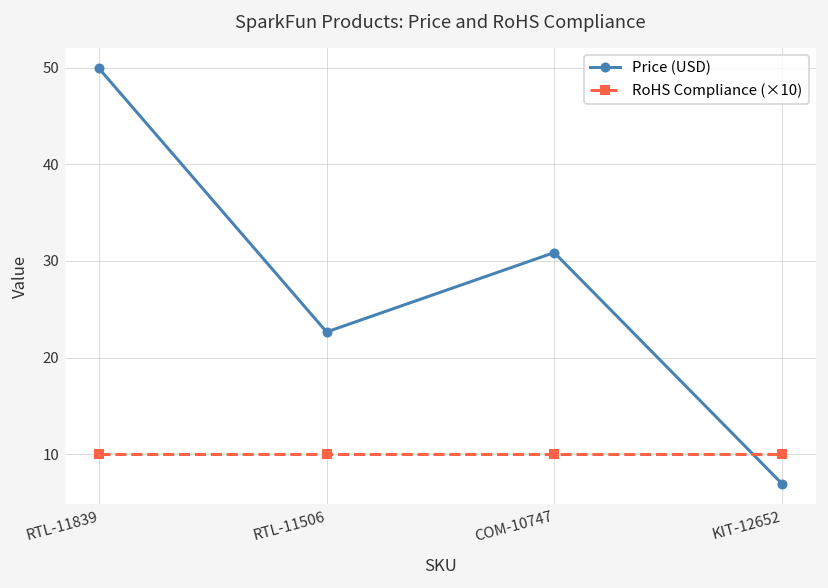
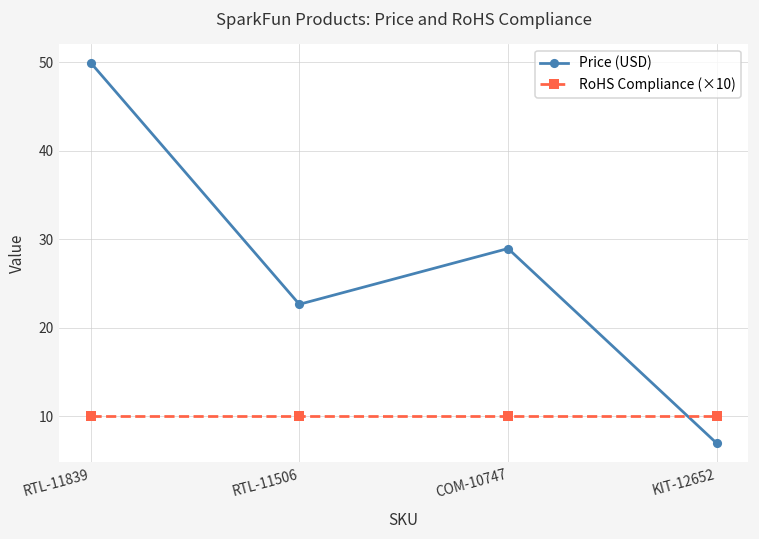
  {
    "Price (USD)": {
      "RTL-11839": 50,
      "RTL-11506": 23,
-     "COM-10747": 31,
+     "COM-10747": 29,
      "KIT-12652": 7
    },
    "RoHS Compliance (×10)": {
      "RTL-11839": 10,
      "RTL-11506": 10,
      "COM-10747": 10,
      "KIT-12652": 10
    }
  }
